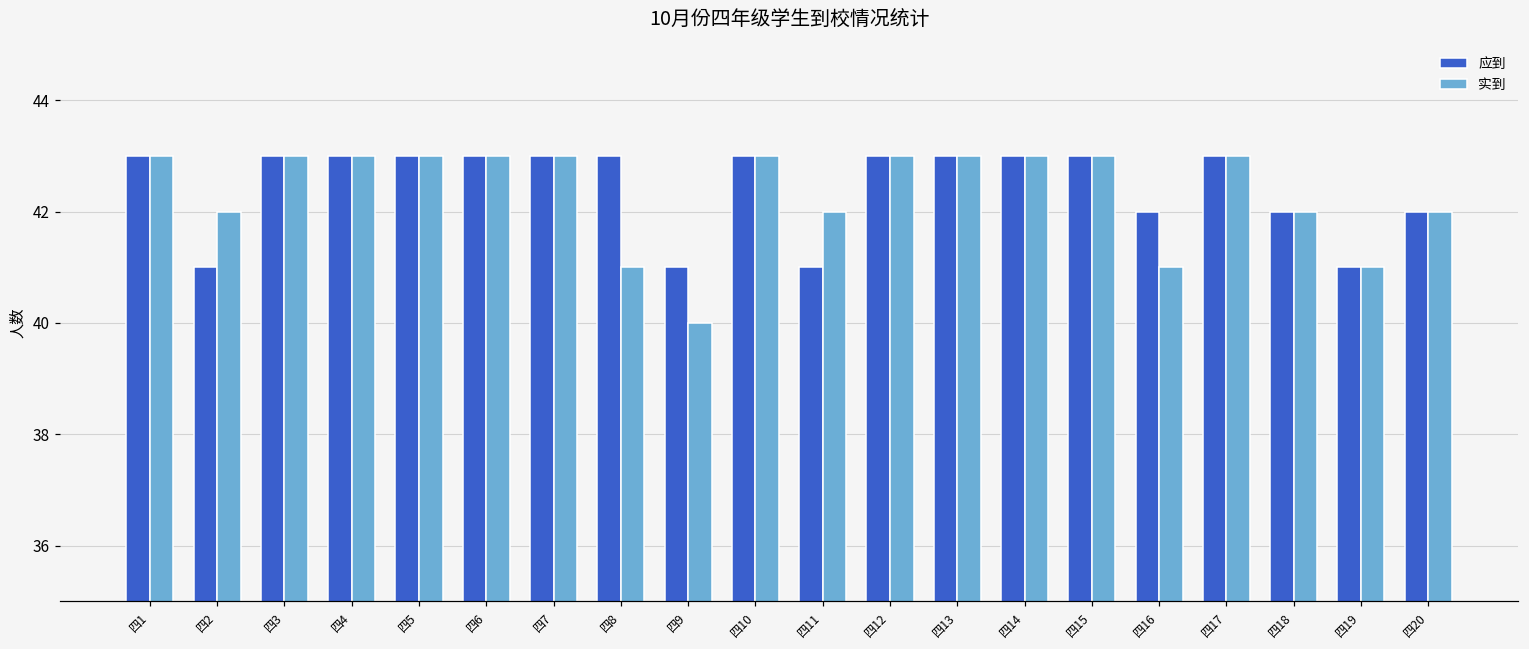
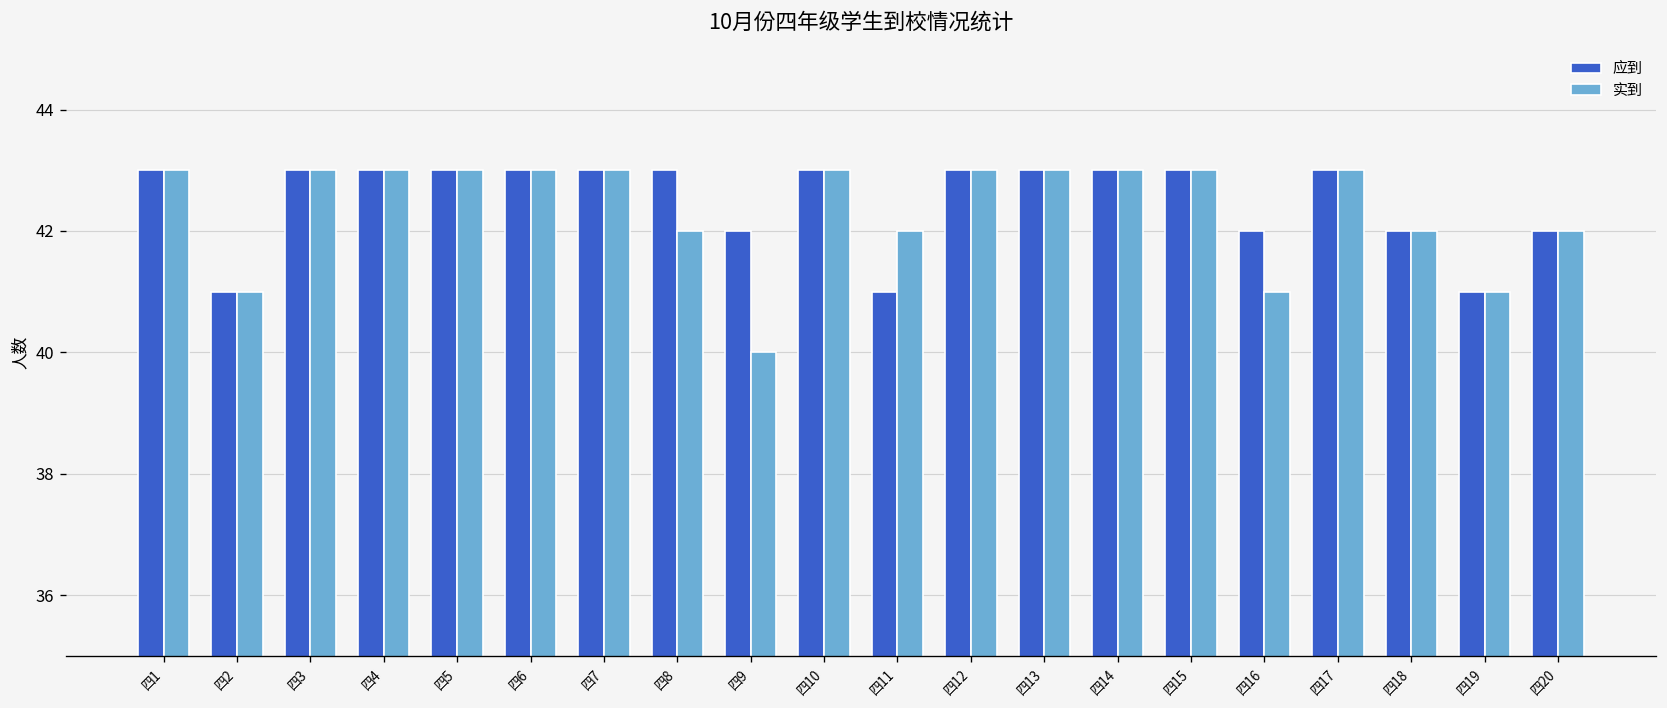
  {
    "应到": {
      "四1": 43,
      "四2": 41,
      "四3": 43,
      "四4": 43,
      "四5": 43,
      "四6": 43,
      "四7": 43,
      "四8": 43,
-     "四9": 41,
+     "四9": 42,
      "四10": 43,
      "四11": 41,
      "四12": 43,
      "四13": 43,
      "四14": 43,
      "四15": 43,
      "四16": 42,
      "四17": 43,
      "四18": 42,
      "四19": 41,
      "四20": 42
    },
    "实到": {
      "四1": 43,
-     "四2": 42,
+     "四2": 41,
      "四3": 43,
      "四4": 43,
      "四5": 43,
      "四6": 43,
      "四7": 43,
-     "四8": 41,
+     "四8": 42,
      "四9": 40,
      "四10": 43,
      "四11": 42,
      "四12": 43,
      "四13": 43,
      "四14": 43,
      "四15": 43,
      "四16": 41,
      "四17": 43,
      "四18": 42,
      "四19": 41,
      "四20": 42
    }
  }
